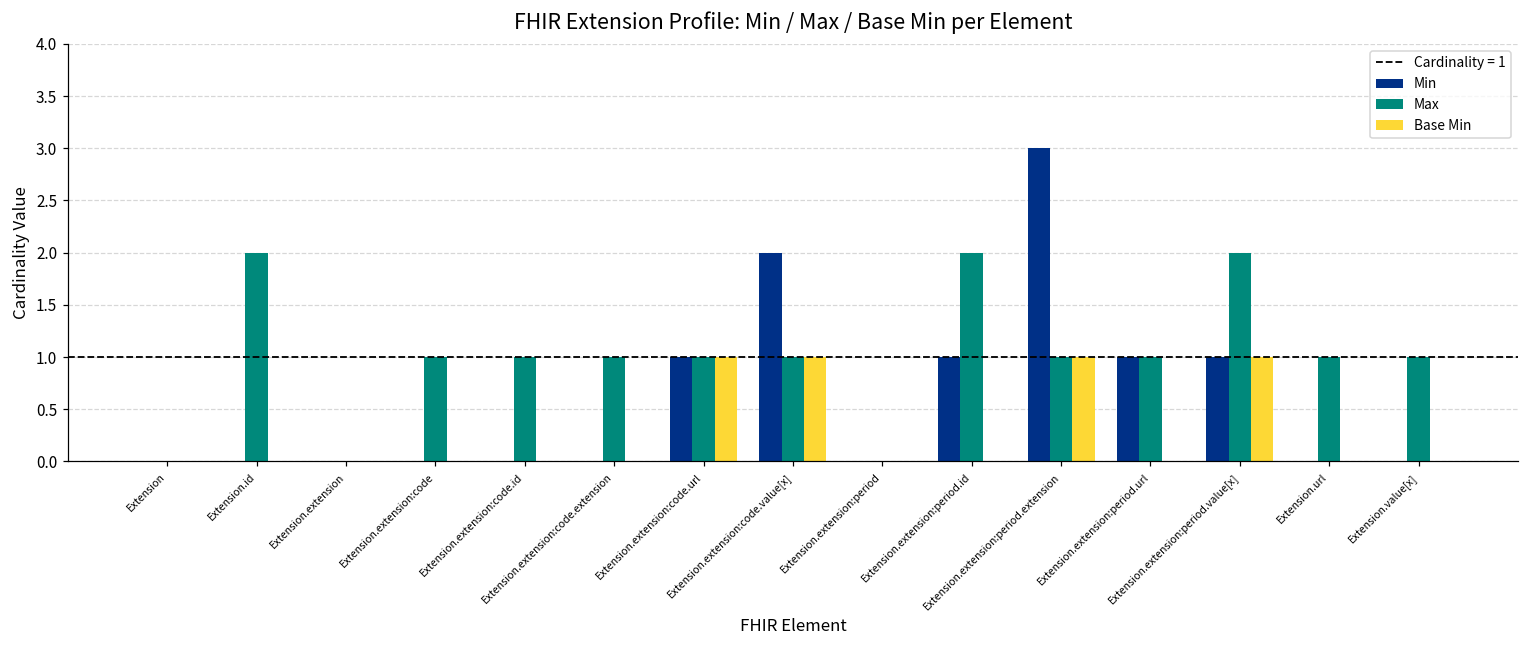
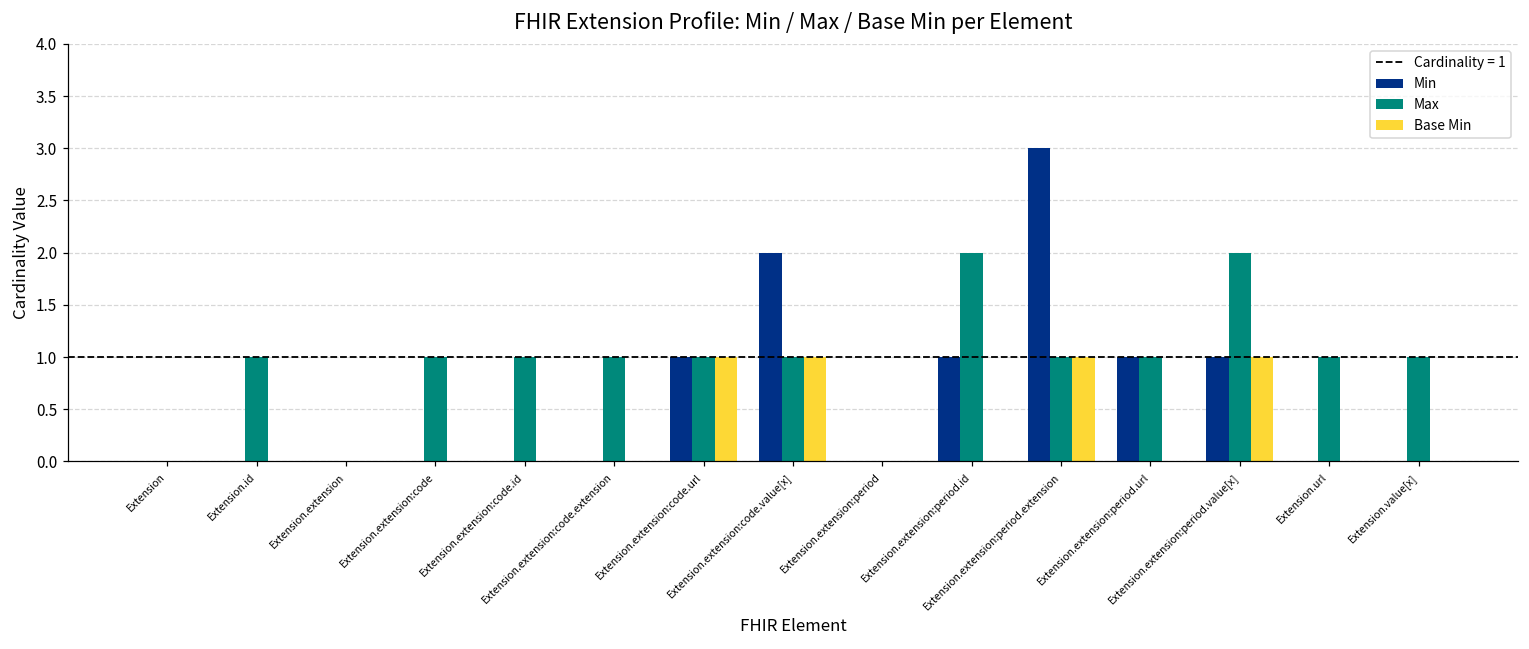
  {
    "Min": {
      "Extension": 0,
      "Extension.id": 0,
      "Extension.extension": 0,
      "Extension.extension:code": 0,
      "Extension.extension:code.id": 0,
      "Extension.extension:code.extension": 0,
      "Extension.extension:code.url": 1,
      "Extension.extension:code.value[x]": 2,
      "Extension.extension:period": 0,
      "Extension.extension:period.id": 1,
      "Extension.extension:period.extension": 3,
      "Extension.extension:period.url": 1,
      "Extension.extension:period.value[x]": 1,
      "Extension.url": 0,
      "Extension.value[x]": 0
    },
    "Max": {
      "Extension": 0,
-     "Extension.id": 2,
+     "Extension.id": 1,
      "Extension.extension": 0,
      "Extension.extension:code": 1,
      "Extension.extension:code.id": 1,
      "Extension.extension:code.extension": 1,
      "Extension.extension:code.url": 1,
      "Extension.extension:code.value[x]": 1,
      "Extension.extension:period": 0,
      "Extension.extension:period.id": 2,
      "Extension.extension:period.extension": 1,
      "Extension.extension:period.url": 1,
      "Extension.extension:period.value[x]": 2,
      "Extension.url": 1,
      "Extension.value[x]": 1
    },
    "Base Min": {
      "Extension": 0,
      "Extension.id": 0,
      "Extension.extension": 0,
      "Extension.extension:code": 0,
      "Extension.extension:code.id": 0,
      "Extension.extension:code.extension": 0,
      "Extension.extension:code.url": 1,
      "Extension.extension:code.value[x]": 1,
      "Extension.extension:period": 0,
      "Extension.extension:period.id": 0,
      "Extension.extension:period.extension": 1,
      "Extension.extension:period.url": 0,
      "Extension.extension:period.value[x]": 1,
      "Extension.url": 0,
      "Extension.value[x]": 0
    }
  }
